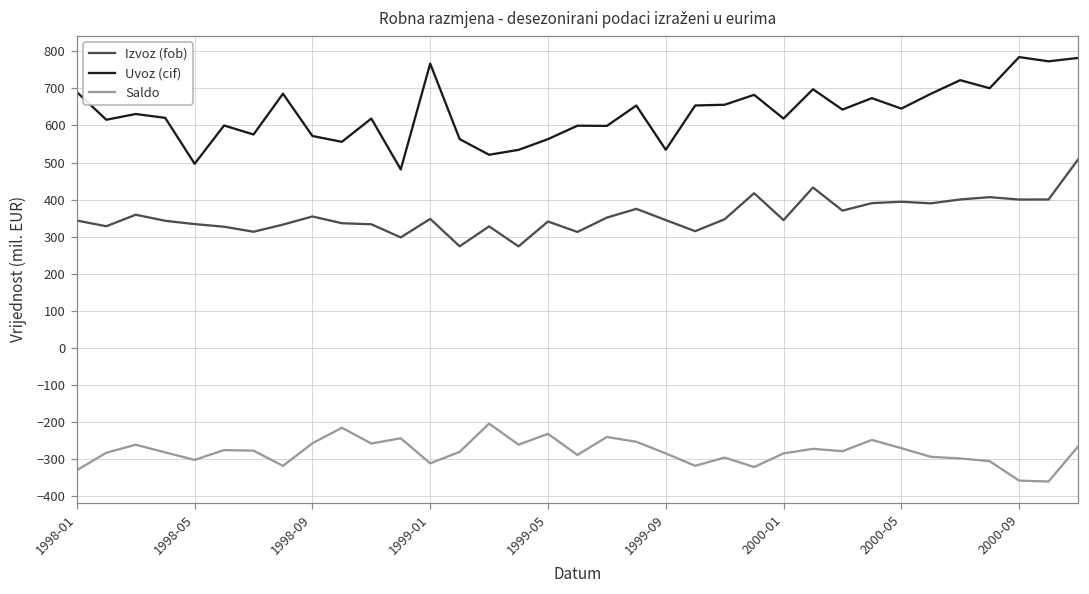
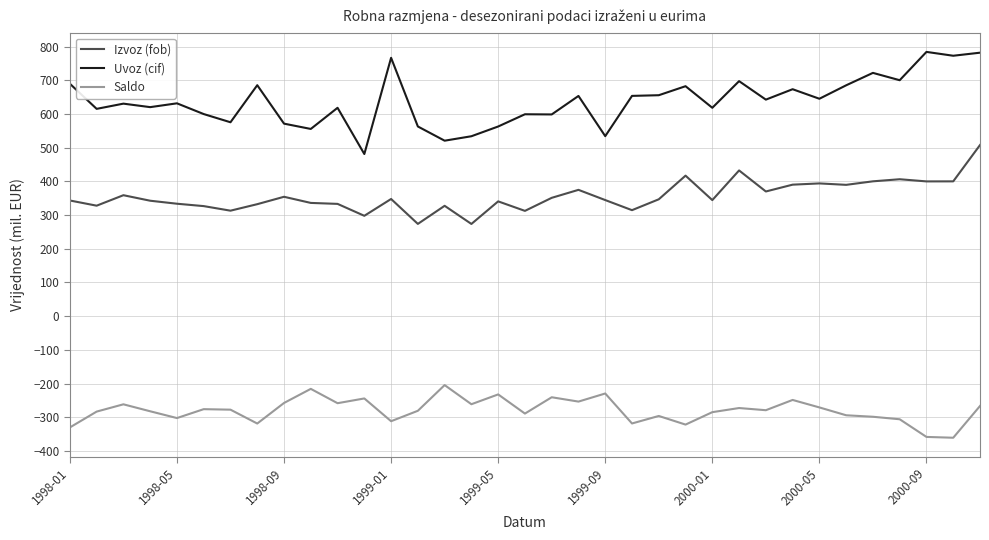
  {
    "Izvoz (fob)": {
      "1998-01": 340,
      "1998-05": 330,
      "1998-09": 350,
      "1999-01": 350,
      "1999-05": 340,
      "1999-09": 340,
      "2000-01": 340,
      "2000-05": 390,
      "2000-09": 400
    },
    "Uvoz (cif)": {
      "1998-01": 690,
-     "1998-05": 500,
+     "1998-05": 630,
      "1998-09": 570,
      "1999-01": 770,
      "1999-05": 560,
      "1999-09": 530,
      "2000-01": 620,
      "2000-05": 650,
      "2000-09": 780
    },
    "Saldo": {
      "1998-01": -330,
      "1998-05": -300,
      "1998-09": -260,
      "1999-01": -310,
      "1999-05": -230,
-     "1999-09": -290,
+     "1999-09": -230,
      "2000-01": -280,
      "2000-05": -270,
      "2000-09": -360
    }
  }
